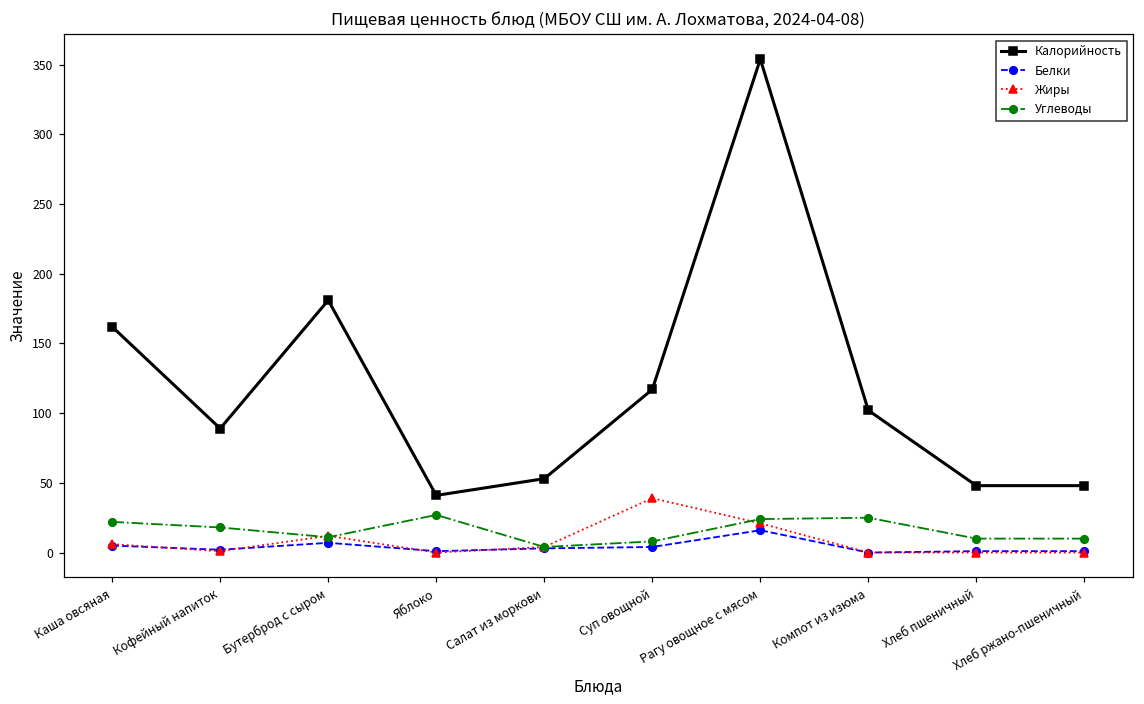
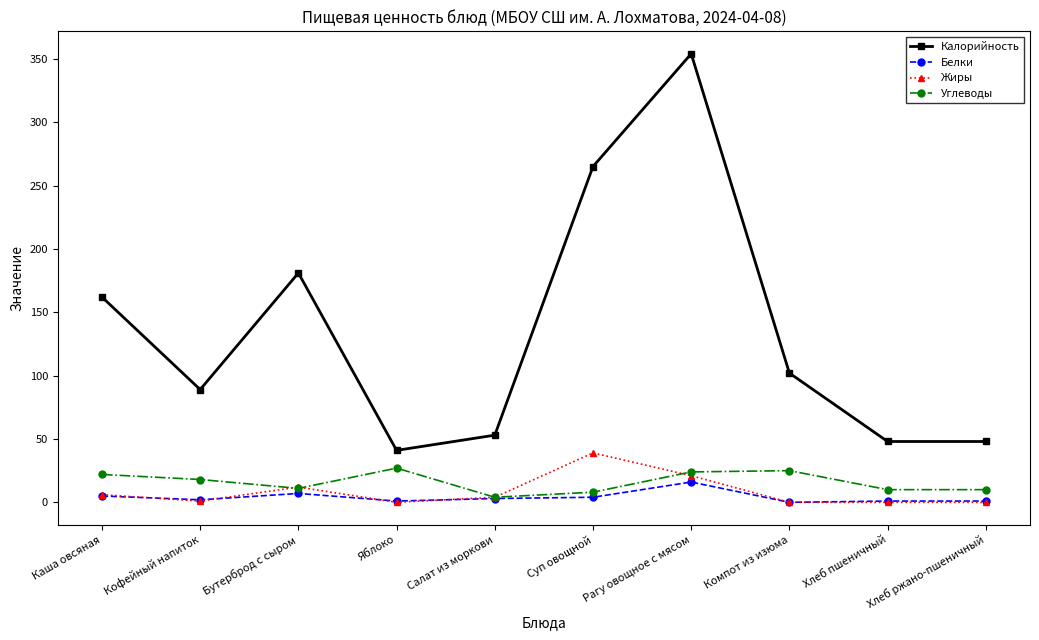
  {
    "Калорийность": {
      "Каша овсяная": 162,
      "Кофейный напиток": 89,
      "Бутерброд с сыром": 181,
      "Яблоко": 41,
      "Салат из моркови": 53,
-     "Суп овощной": 117,
+     "Суп овощной": 265,
      "Рагу овощное с мясом": 354,
      "Компот из изюма": 102,
      "Хлеб пшеничный": 48,
      "Хлеб ржано-пшеничный": 48
    },
    "Белки": {
      "Бутерброд с сыром": 7,
      "Суп овощной": 4,
      "Рагу овощное с мясом": 16
    },
    "Жиры": {
      "Суп овощной": 39,
      "Рагу овощное с мясом": 21
    },
    "Углеводы": {
      "Каша овсяная": 22,
      "Кофейный напиток": 18,
      "Яблоко": 27,
      "Суп овощной": 8,
      "Рагу овощное с мясом": 24,
      "Компот из изюма": 25,
      "Хлеб пшеничный": 10,
      "Хлеб ржано-пшеничный": 10
    }
  }
